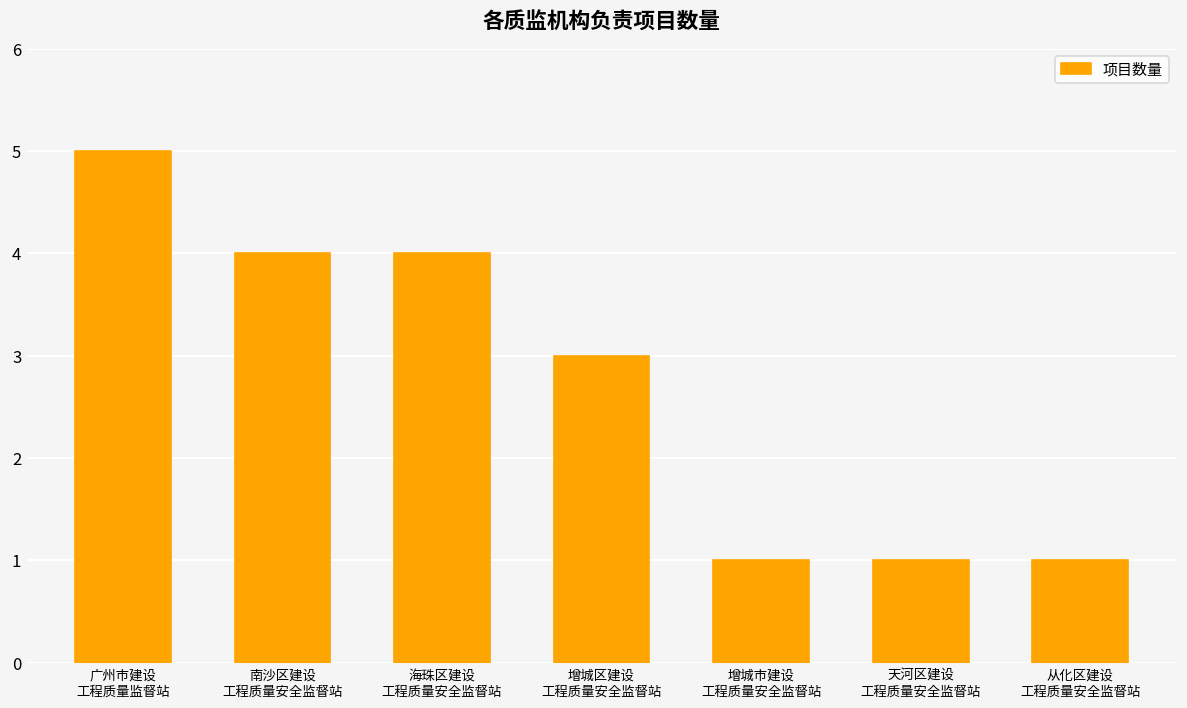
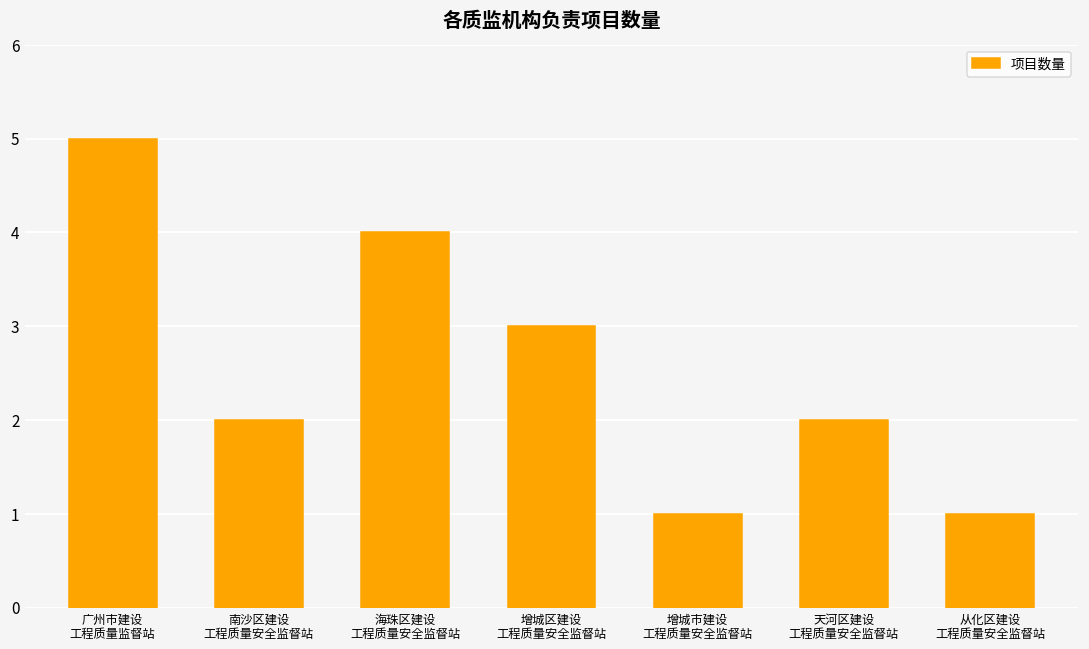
  {
    "广州市建设 工程质量监督站": 5,
-   "南沙区建设 工程质量安全监督站": 4,
+   "南沙区建设 工程质量安全监督站": 2,
    "海珠区建设 工程质量安全监督站": 4,
    "增城区建设 工程质量安全监督站": 3,
    "增城市建设 工程质量安全监督站": 1,
-   "天河区建设 工程质量安全监督站": 1,
+   "天河区建设 工程质量安全监督站": 2,
    "从化区建设 工程质量安全监督站": 1
  }
